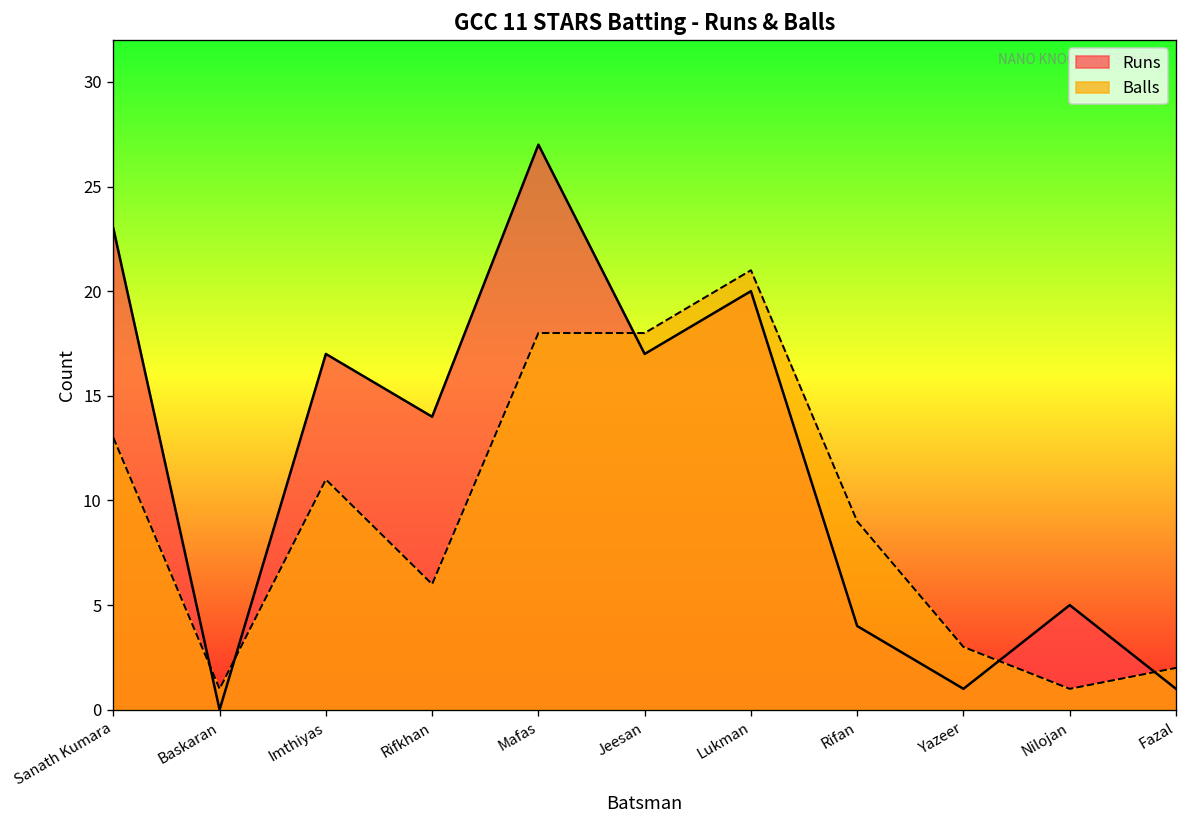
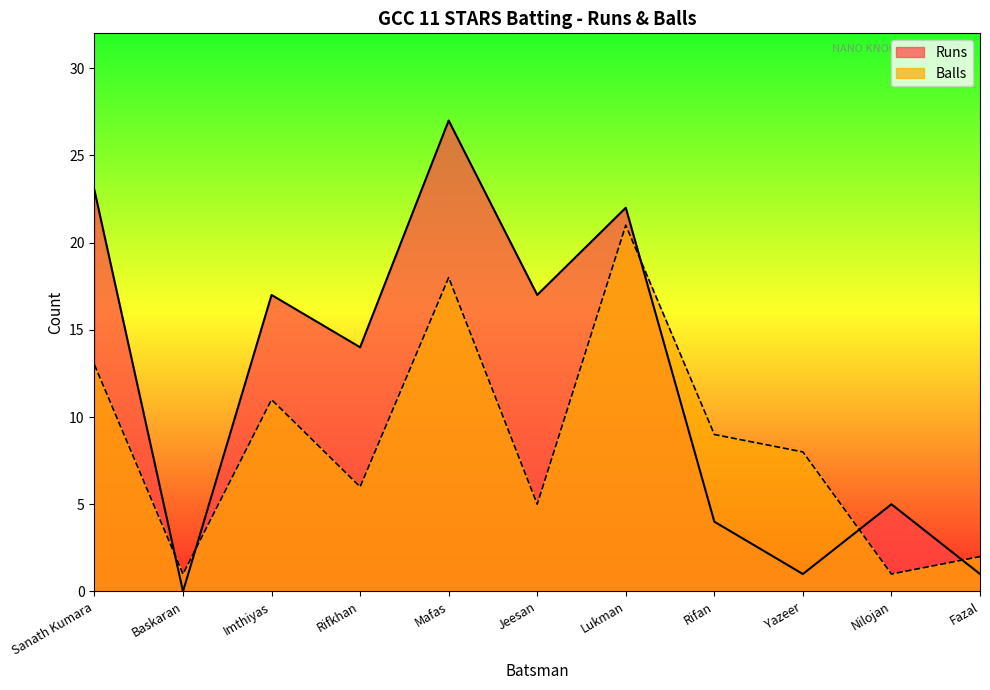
  {
    "Runs": {
      "Sanath Kumara": 23,
      "Baskaran": 0,
      "Imthiyas": 17,
      "Rifkhan": 14,
      "Mafas": 27,
      "Jeesan": 17,
-     "Lukman": 20,
+     "Lukman": 22,
      "Rifan": 4,
      "Yazeer": 1,
      "Nilojan": 5,
      "Fazal": 1
    },
    "Balls": {
      "Sanath Kumara": 13,
      "Baskaran": 1,
      "Imthiyas": 11,
      "Rifkhan": 6,
      "Mafas": 18,
-     "Jeesan": 18,
+     "Jeesan": 5,
      "Lukman": 21,
      "Rifan": 9,
-     "Yazeer": 3,
+     "Yazeer": 8,
      "Nilojan": 1,
      "Fazal": 2
    }
  }
